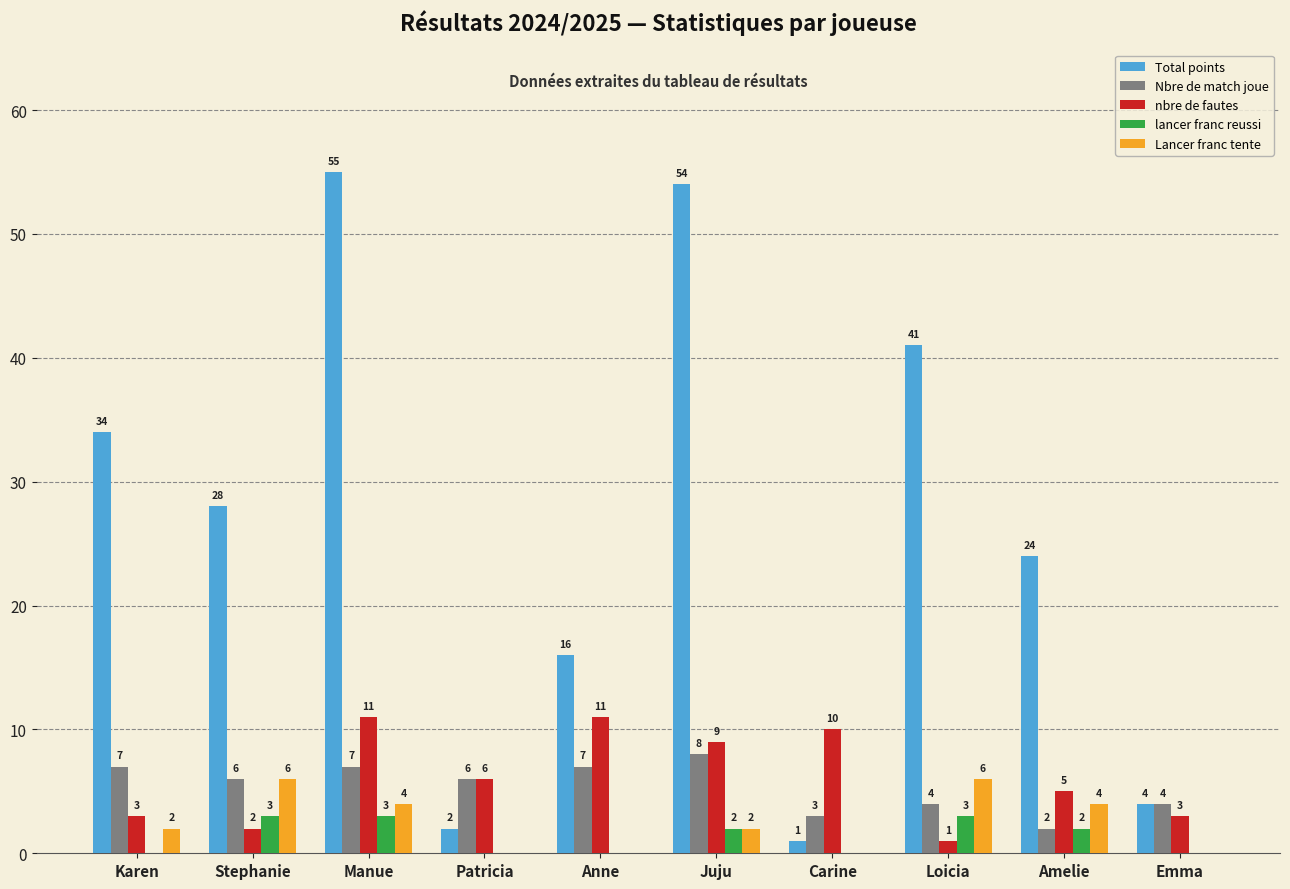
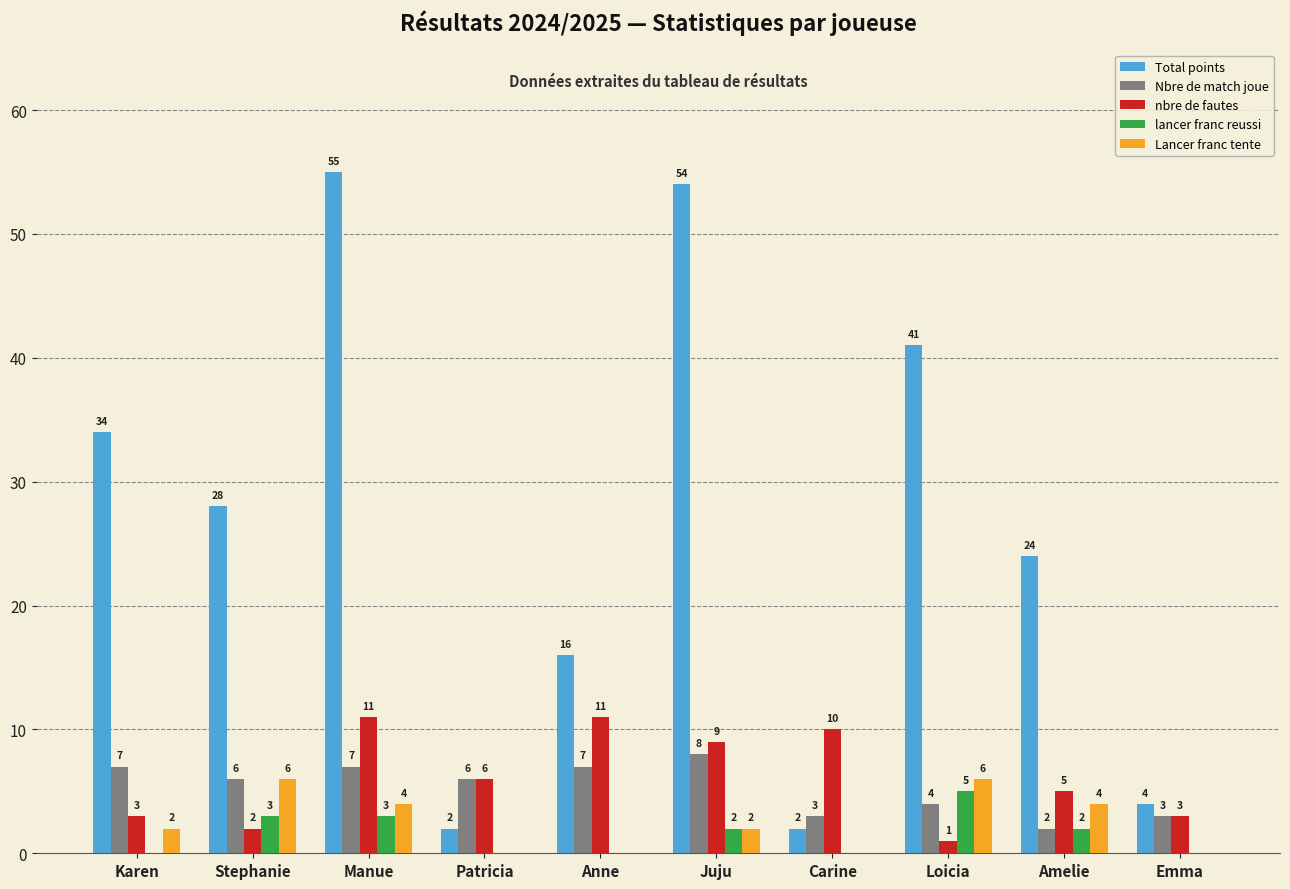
  {
    "Total points": {
      "Karen": 34,
      "Stephanie": 28,
      "Manue": 55,
      "Patricia": 2,
      "Anne": 16,
      "Juju": 54,
-     "Carine": 1,
+     "Carine": 2,
      "Loicia": 41,
      "Amelie": 24,
      "Emma": 4
    },
    "Nbre de match joue": {
      "Karen": 7,
      "Stephanie": 6,
      "Manue": 7,
      "Patricia": 6,
      "Anne": 7,
      "Juju": 8,
      "Carine": 3,
      "Loicia": 4,
      "Amelie": 2,
-     "Emma": 4
+     "Emma": 3
    },
    "nbre de fautes": {
      "Karen": 3,
      "Stephanie": 2,
      "Manue": 11,
      "Patricia": 6,
      "Anne": 11,
      "Juju": 9,
      "Carine": 10,
      "Loicia": 1,
      "Amelie": 5,
      "Emma": 3
    },
    "lancer franc reussi": {
      "Stephanie": 3,
      "Manue": 3,
      "Juju": 2,
-     "Loicia": 3,
+     "Loicia": 5,
      "Amelie": 2
    },
    "Lancer franc tente": {
      "Karen": 2,
      "Stephanie": 6,
      "Manue": 4,
      "Juju": 2,
      "Loicia": 6,
      "Amelie": 4
    }
  }
